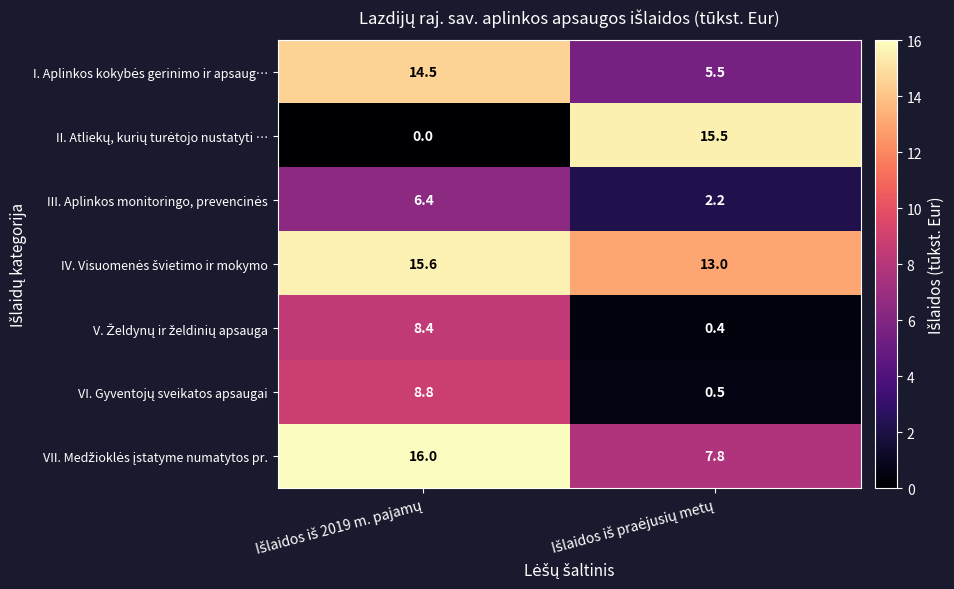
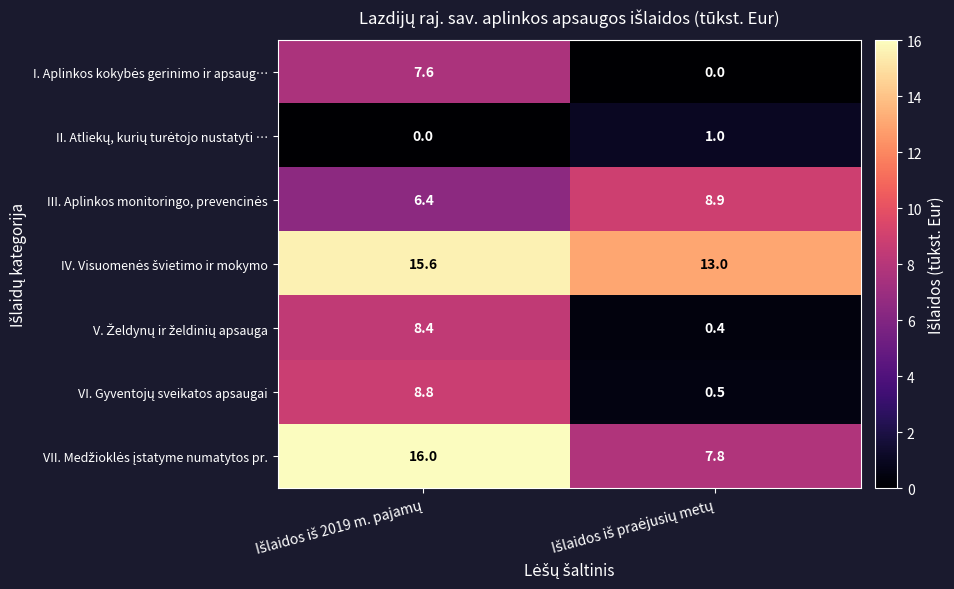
  {
    "I. Aplinkos kokybės gerinimo ir apsaug…": {
-     "Išlaidos iš 2019 m. pajamų": 14.5,
-     "Išlaidos iš praėjusių metų": 5.5
+     "Išlaidos iš 2019 m. pajamų": 7.6,
+     "Išlaidos iš praėjusių metų": 0.0
    },
    "II. Atliekų, kurių turėtojo nustatyti …": {
      "Išlaidos iš 2019 m. pajamų": 0.0,
-     "Išlaidos iš praėjusių metų": 15.5
+     "Išlaidos iš praėjusių metų": 1.0
    },
    "III. Aplinkos monitoringo, prevencinės": {
      "Išlaidos iš 2019 m. pajamų": 6.4,
-     "Išlaidos iš praėjusių metų": 2.2
+     "Išlaidos iš praėjusių metų": 8.9
    },
    "IV. Visuomenės švietimo ir mokymo": {
      "Išlaidos iš 2019 m. pajamų": 15.6,
      "Išlaidos iš praėjusių metų": 13.0
    },
    "V. Želdynų ir želdinių apsauga": {
      "Išlaidos iš 2019 m. pajamų": 8.4,
      "Išlaidos iš praėjusių metų": 0.4
    },
    "VI. Gyventojų sveikatos apsaugai": {
      "Išlaidos iš 2019 m. pajamų": 8.8,
      "Išlaidos iš praėjusių metų": 0.5
    },
    "VII. Medžioklės įstatyme numatytos pr.": {
      "Išlaidos iš 2019 m. pajamų": 16.0,
      "Išlaidos iš praėjusių metų": 7.8
    }
  }
